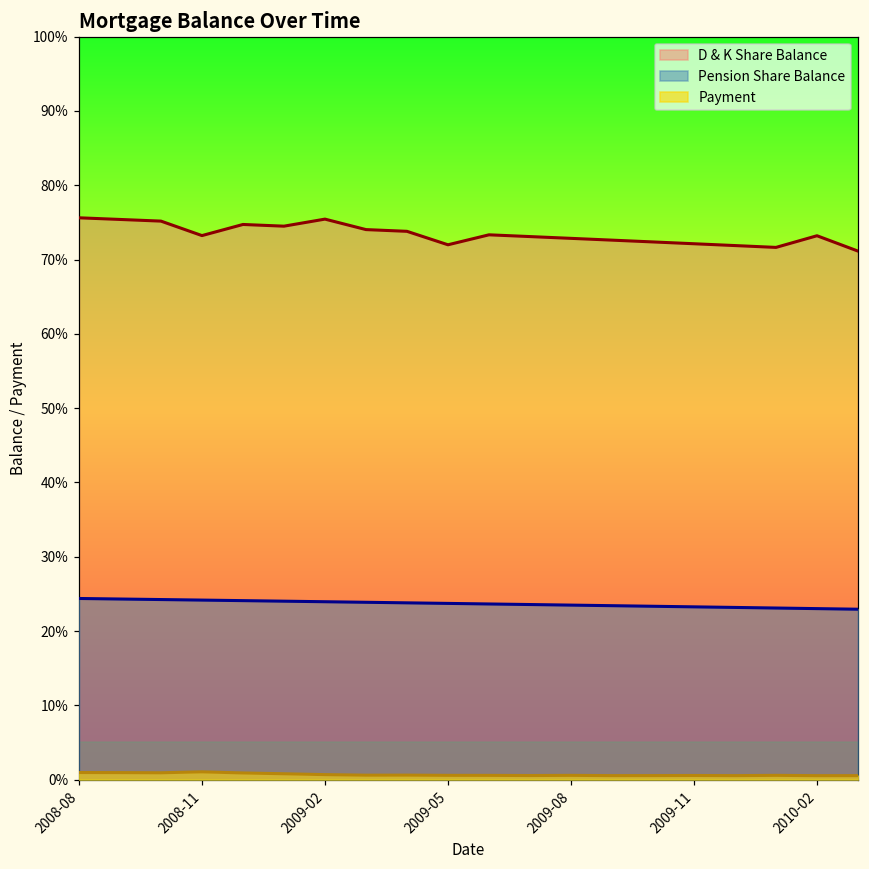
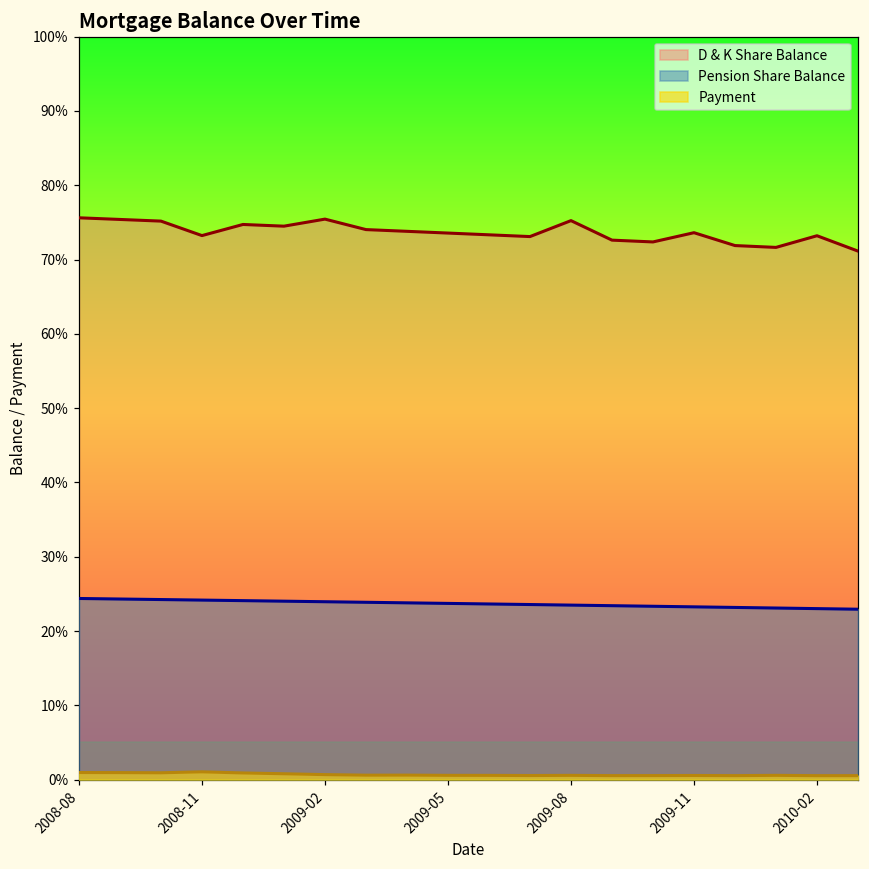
  {
    "D & K Share Balance": {
      "2008-08": "76%",
      "2008-11": "73%",
      "2009-02": "75%",
-     "2009-05": "72%",
-     "2009-08": "73%",
-     "2009-11": "72%",
+     "2009-05": "74%",
+     "2009-08": "75%",
+     "2009-11": "74%",
      "2010-02": "73%"
    },
    "Pension Share Balance": {
      "2008-08": "24%",
      "2008-11": "24%",
      "2009-02": "24%",
      "2009-05": "24%",
      "2009-08": "23%",
      "2009-11": "23%",
      "2010-02": "23%"
    },
    "Payment": {
      "2008-08": "1%",
      "2008-11": "1%",
      "2009-02": "1%",
      "2009-05": "1%",
      "2009-08": "1%",
      "2009-11": "1%",
      "2010-02": "1%"
    }
  }
